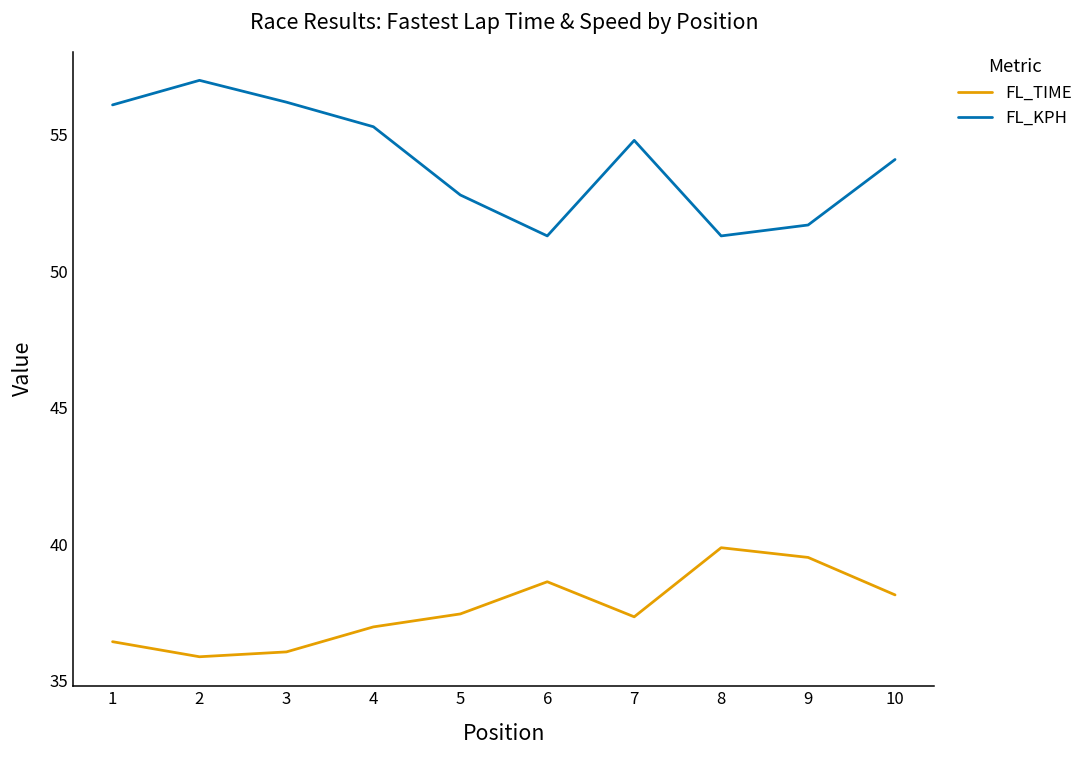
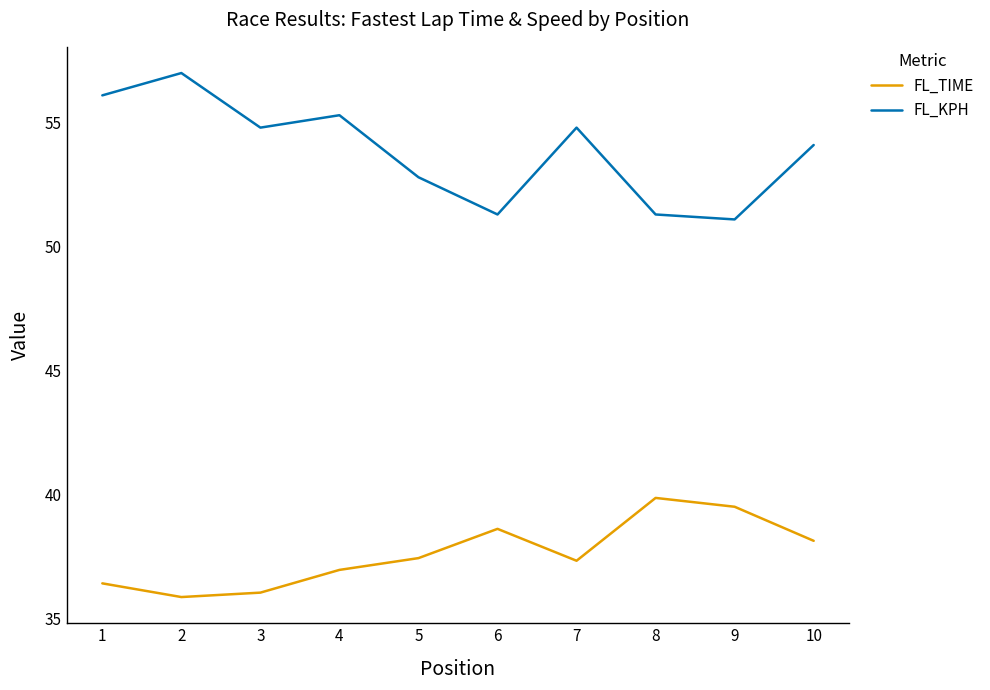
  {
    "FL_TIME": {
      "1": 36.4,
      "2": 35.9,
      "3": 36.1,
      "4": 37.0,
      "5": 37.5,
      "6": 38.6,
      "7": 37.3,
      "8": 39.9,
      "9": 39.5,
      "10": 38.1
    },
    "FL_KPH": {
      "1": 56.1,
      "2": 57.0,
-     "3": 56.2,
+     "3": 54.8,
      "4": 55.3,
      "5": 52.8,
      "6": 51.3,
      "7": 54.8,
      "8": 51.3,
-     "9": 51.7,
+     "9": 51.1,
      "10": 54.1
    }
  }
